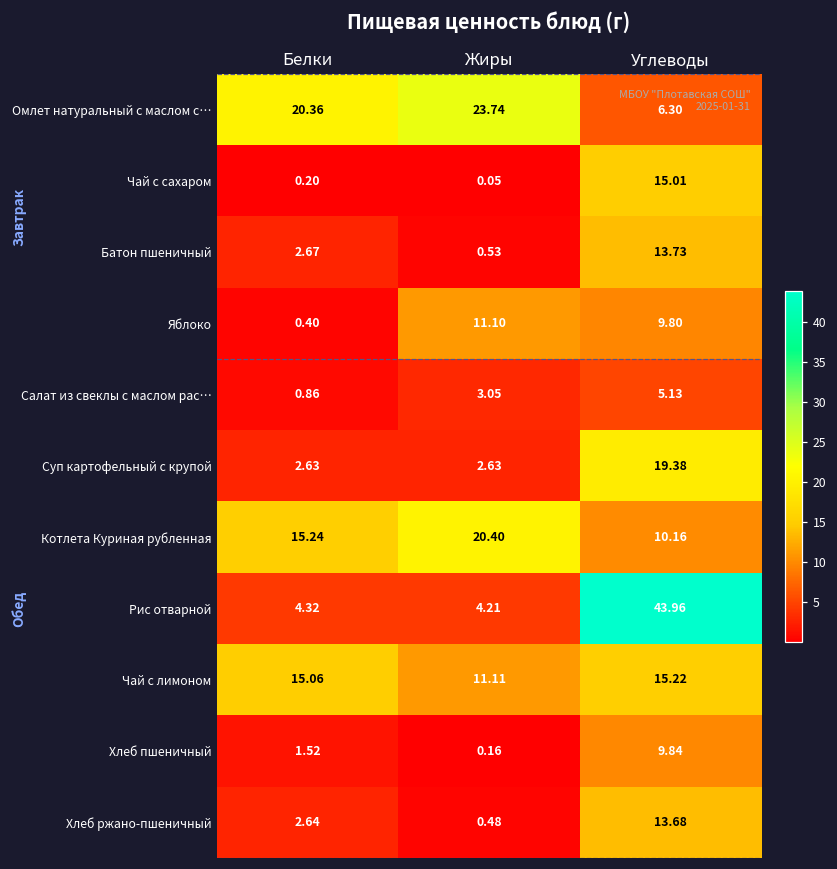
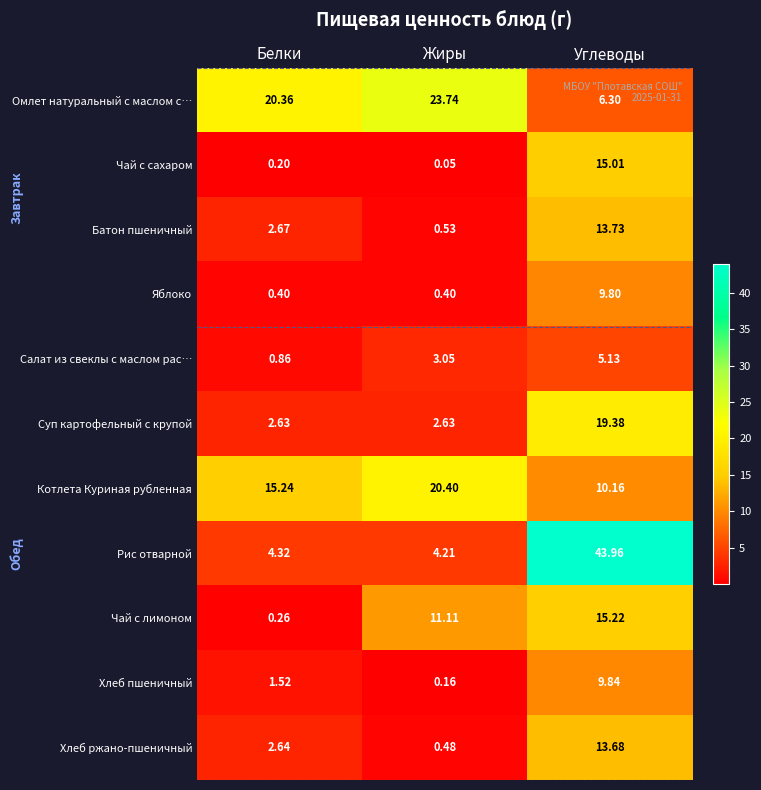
  {
    "Омлет натуральный с маслом с…": {
      "Белки": 20.36,
      "Жиры": 23.74
    },
    "Чай с сахаром": {
      "Белки": 0.20,
      "Жиры": 0.05,
      "Углеводы": 15.01
    },
    "Батон пшеничный": {
      "Белки": 2.67,
      "Жиры": 0.53,
      "Углеводы": 13.73
    },
    "Яблоко": {
      "Белки": 0.40,
-     "Жиры": 11.10,
+     "Жиры": 0.40,
      "Углеводы": 9.80
    },
    "Салат из свеклы с маслом рас…": {
      "Белки": 0.86,
      "Жиры": 3.05,
      "Углеводы": 5.13
    },
    "Суп картофельный с крупой": {
      "Белки": 2.63,
      "Жиры": 2.63,
      "Углеводы": 19.38
    },
    "Котлета Куриная рубленная": {
      "Белки": 15.24,
      "Жиры": 20.40,
      "Углеводы": 10.16
    },
    "Рис отварной": {
      "Белки": 4.32,
      "Жиры": 4.21,
      "Углеводы": 43.96
    },
    "Чай с лимоном": {
-     "Белки": 15.06,
+     "Белки": 0.26,
      "Жиры": 11.11,
      "Углеводы": 15.22
    },
    "Хлеб пшеничный": {
      "Белки": 1.52,
      "Жиры": 0.16,
      "Углеводы": 9.84
    },
    "Хлеб ржано-пшеничный": {
      "Белки": 2.64,
      "Жиры": 0.48,
      "Углеводы": 13.68
    }
  }
